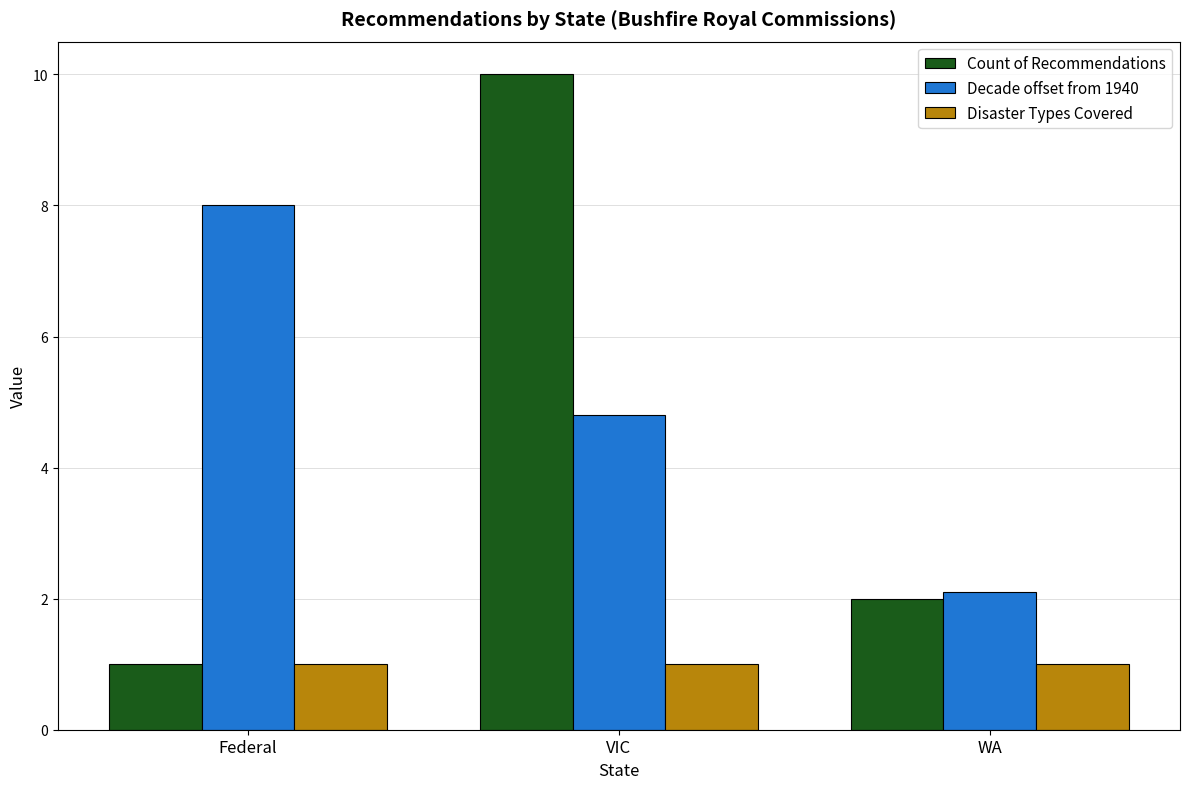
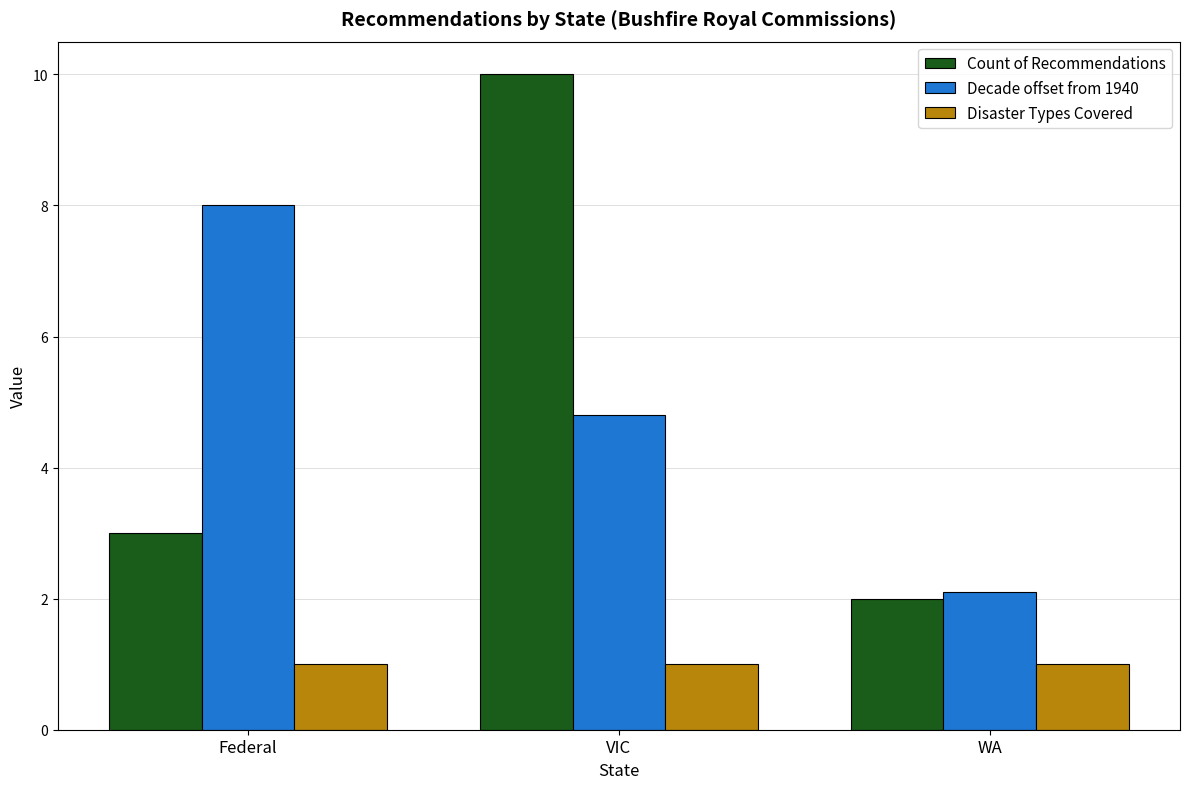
  {
    "Count of Recommendations": {
-     "Federal": 1,
+     "Federal": 3,
      "VIC": 10,
      "WA": 2
    },
    "Decade offset from 1940": {
      "Federal": 8,
      "VIC": 4.8,
      "WA": 2.1
    },
    "Disaster Types Covered": {
      "Federal": 1,
      "VIC": 1,
      "WA": 1
    }
  }
